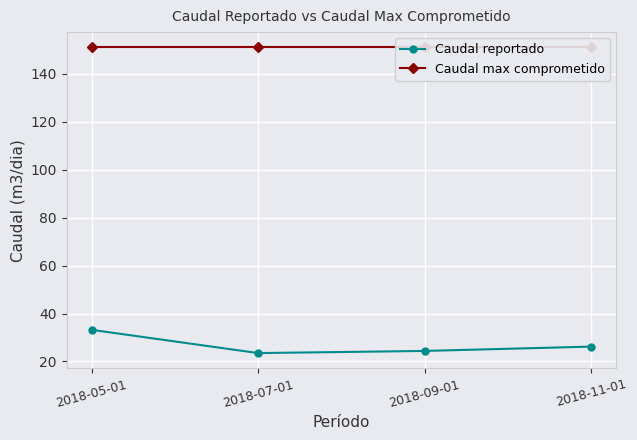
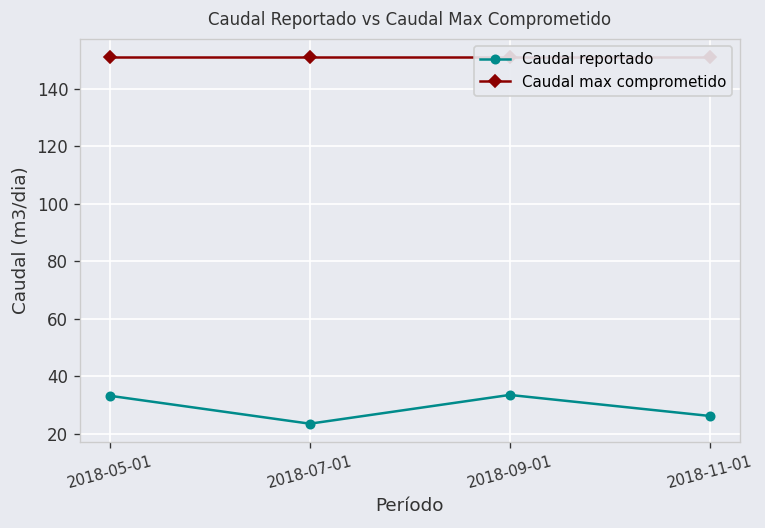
  {
    "Caudal reportado": {
      "2018-05-01": 33,
      "2018-07-01": 24,
-     "2018-09-01": 24,
+     "2018-09-01": 34,
      "2018-11-01": 26
    },
    "Caudal max comprometido": {
      "2018-05-01": 151,
      "2018-07-01": 151
    }
  }
